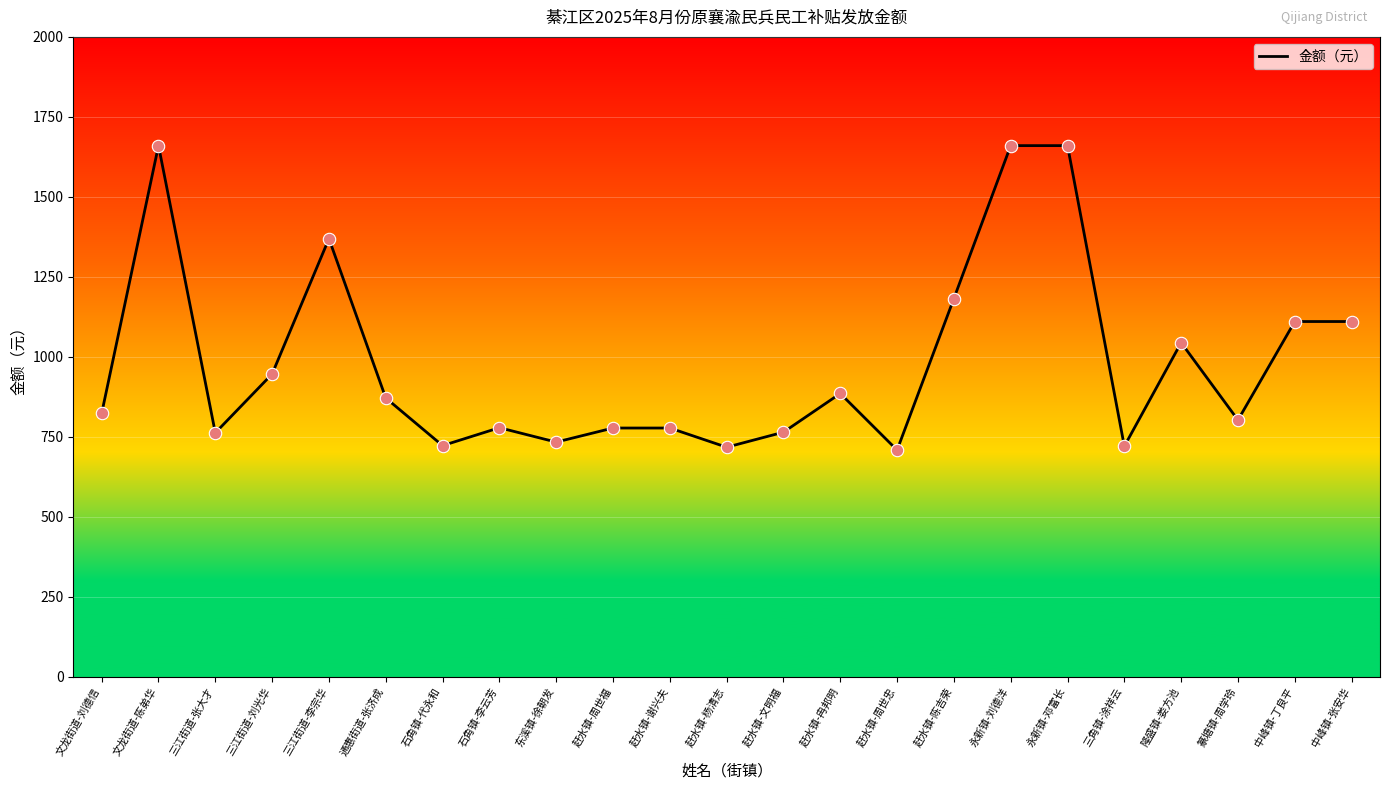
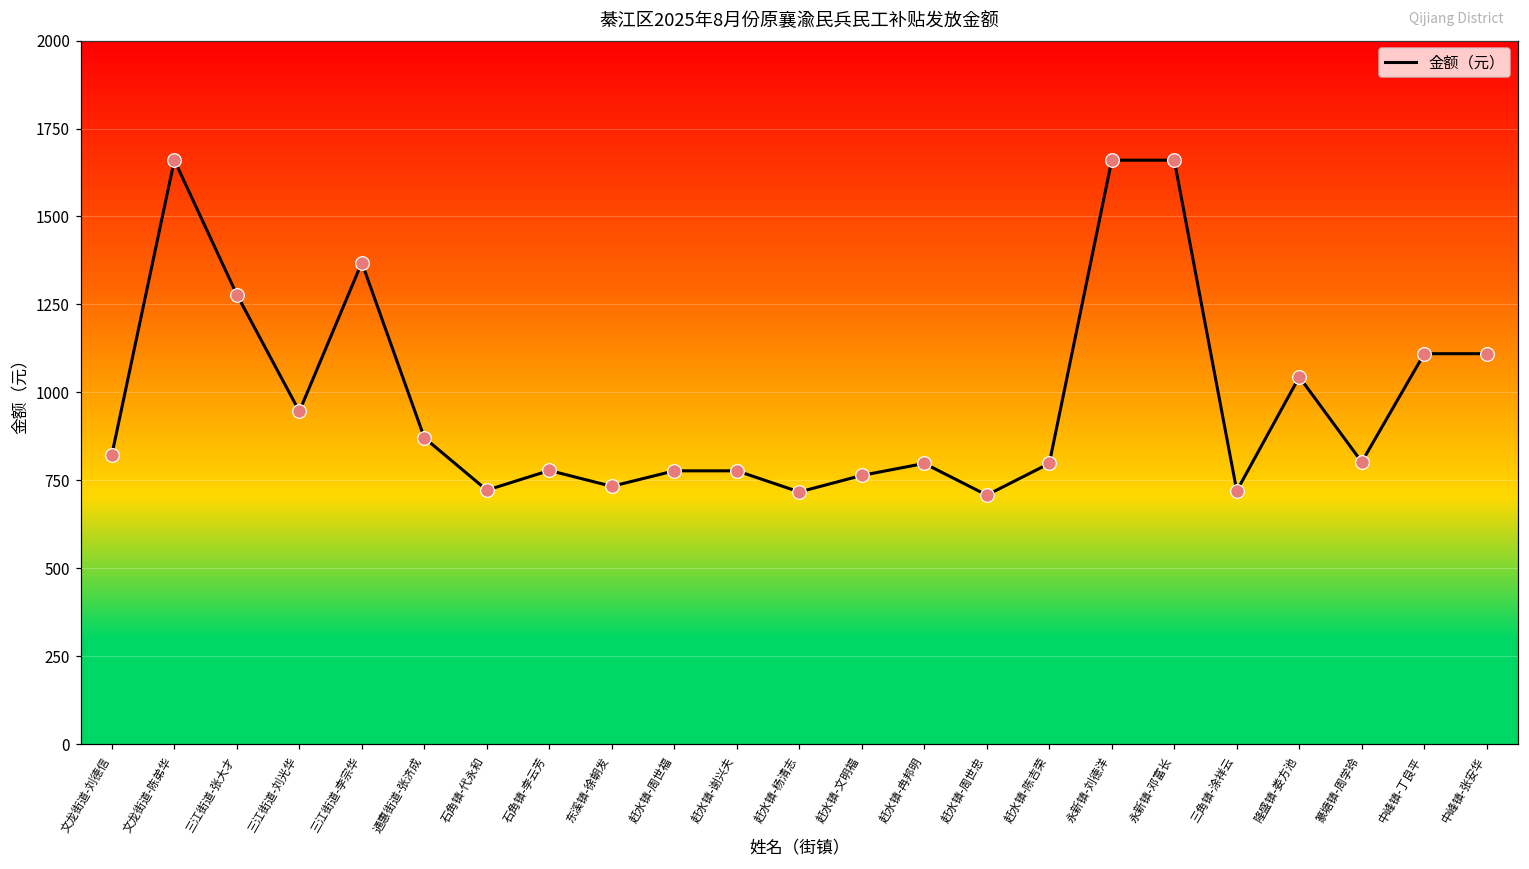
  {
    "文龙街道-刘德信": 820,
    "文龙街道-陈弟华": 1660,
-   "三江街道-张大才": 760,
+   "三江街道-张大才": 1280,
    "三江街道-刘光华": 950,
    "三江街道-李宗华": 1370,
    "通惠街道-张济成": 870,
    "石角镇-代永和": 720,
    "石角镇-李云芳": 780,
    "东溪镇-徐朝发": 730,
    "赶水镇-周世福": 780,
    "赶水镇-谢兴夫": 780,
    "赶水镇-杨清志": 720,
    "赶水镇-文明福": 760,
-   "赶水镇-冉邦明": 890,
+   "赶水镇-冉邦明": 800,
    "赶水镇-周世忠": 710,
-   "赶水镇-陈吉荣": 1180,
+   "赶水镇-陈吉荣": 800,
    "永新镇-刘德洋": 1660,
    "永新镇-邓富长": 1660,
    "三角镇-涂祥云": 720,
    "隆盛镇-娄方池": 1040,
    "篆塘镇-周学玲": 800,
    "中峰镇-丁良平": 1110,
    "中峰镇-张安华": 1110
  }
